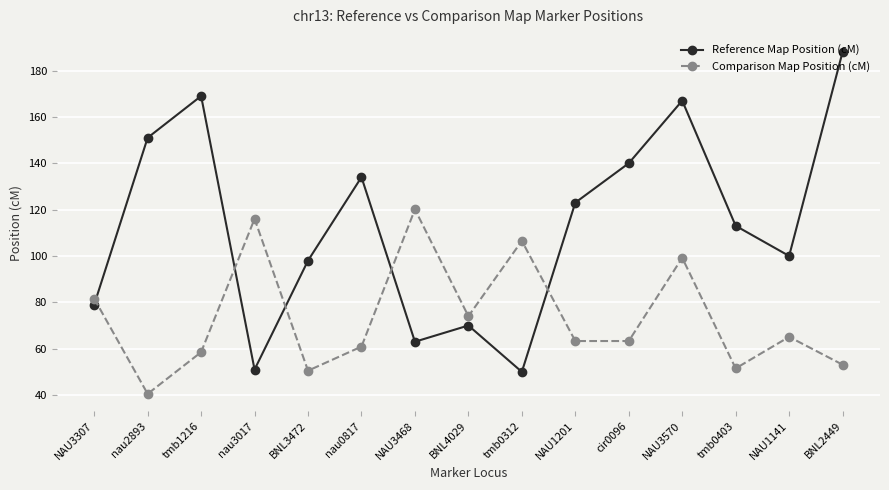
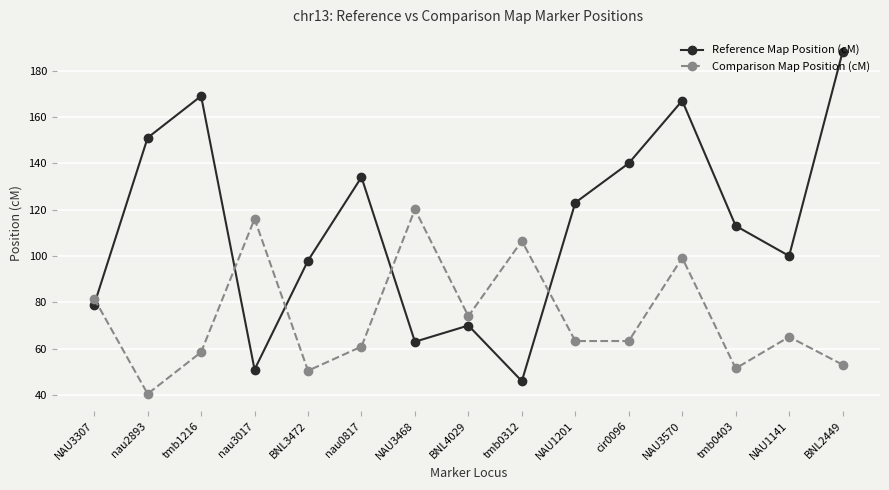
  {
    "Reference Map Position (cM)": {
      "NAU3307": 79,
      "nau2893": 151,
      "tmb1216": 169,
      "nau3017": 51,
      "BNL3472": 98,
      "nau0817": 134,
      "NAU3468": 63,
      "BNL4029": 70,
-     "tmb0312": 50,
+     "tmb0312": 46,
      "NAU1201": 123,
      "cir0096": 140,
      "NAU3570": 167,
      "tmb0403": 113,
      "NAU1141": 100,
      "BNL2449": 188
    },
    "Comparison Map Position (cM)": {
      "NAU3307": 82,
      "nau2893": 41,
      "tmb1216": 59,
      "nau3017": 116,
      "BNL3472": 51,
      "nau0817": 61,
      "NAU3468": 120,
      "BNL4029": 74,
      "tmb0312": 107,
      "NAU1201": 63,
      "cir0096": 63,
      "NAU3570": 99,
      "tmb0403": 52,
      "NAU1141": 65,
      "BNL2449": 53
    }
  }
